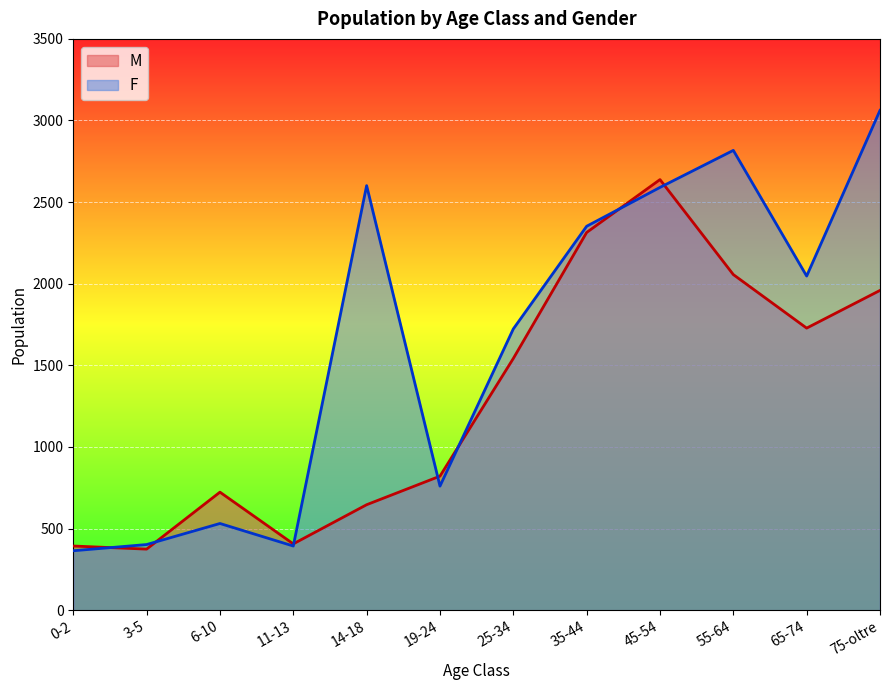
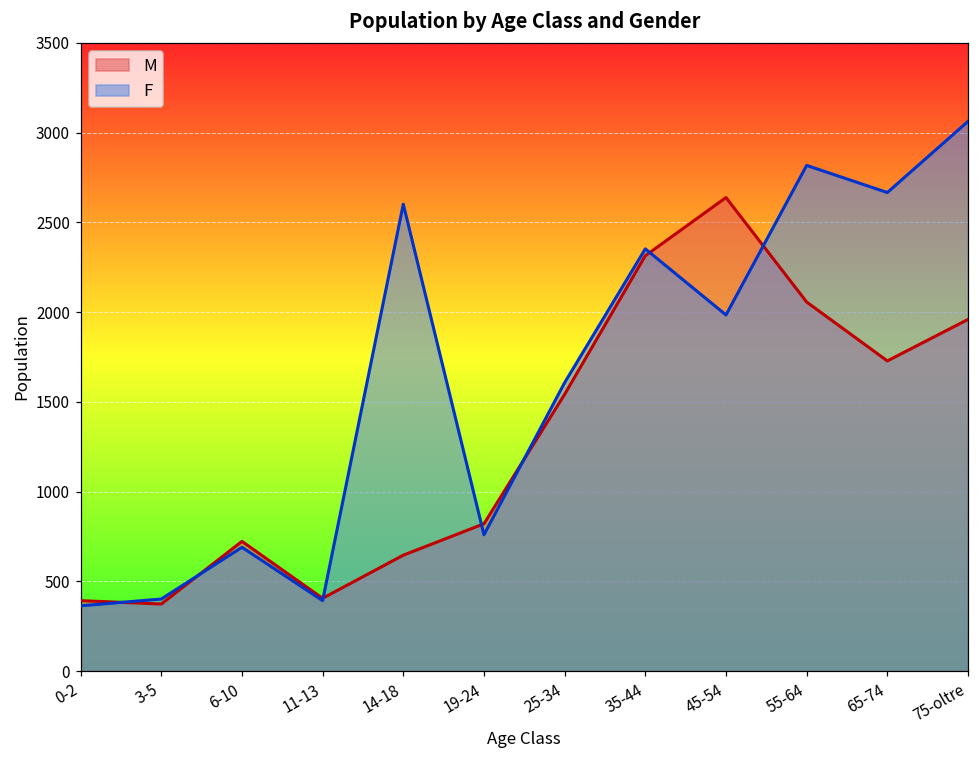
  {
    "M": {
      "0-2": 390,
      "3-5": 370,
      "6-10": 720,
      "14-18": 650,
      "19-24": 820,
      "25-34": 1540,
      "35-44": 2310,
      "45-54": 2640,
      "55-64": 2060,
      "65-74": 1730,
      "75-oltre": 1960
    },
    "F": {
      "0-2": 360,
      "3-5": 400,
-     "6-10": 530,
+     "6-10": 690,
      "14-18": 2600,
      "19-24": 760,
-     "25-34": 1720,
+     "25-34": 1610,
      "35-44": 2350,
-     "45-54": 2590,
+     "45-54": 1980,
      "55-64": 2820,
-     "65-74": 2050,
+     "65-74": 2670,
      "75-oltre": 3060
    }
  }
